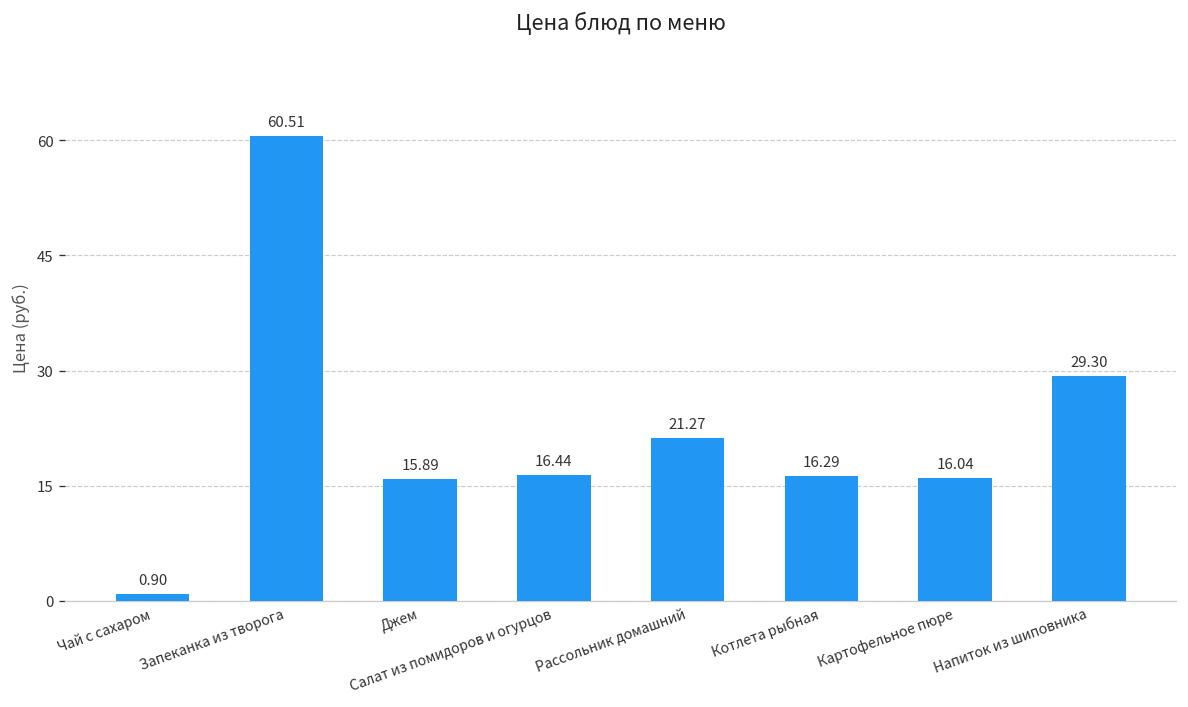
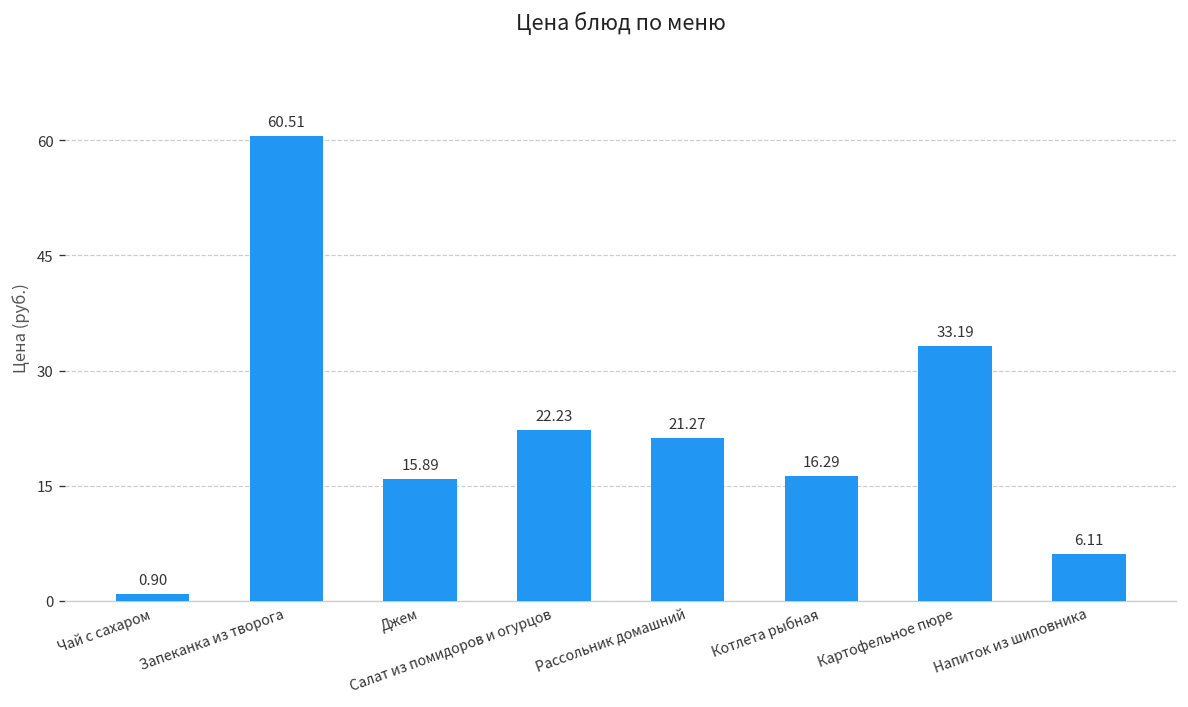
  {
    "Чай с сахаром": 0.90,
    "Запеканка из творога": 60.51,
    "Джем": 15.89,
-   "Салат из помидоров и огурцов": 16.44,
+   "Салат из помидоров и огурцов": 22.23,
    "Рассольник домашний": 21.27,
    "Котлета рыбная": 16.29,
-   "Картофельное пюре": 16.04,
-   "Напиток из шиповника": 29.30
+   "Картофельное пюре": 33.19,
+   "Напиток из шиповника": 6.11
  }
